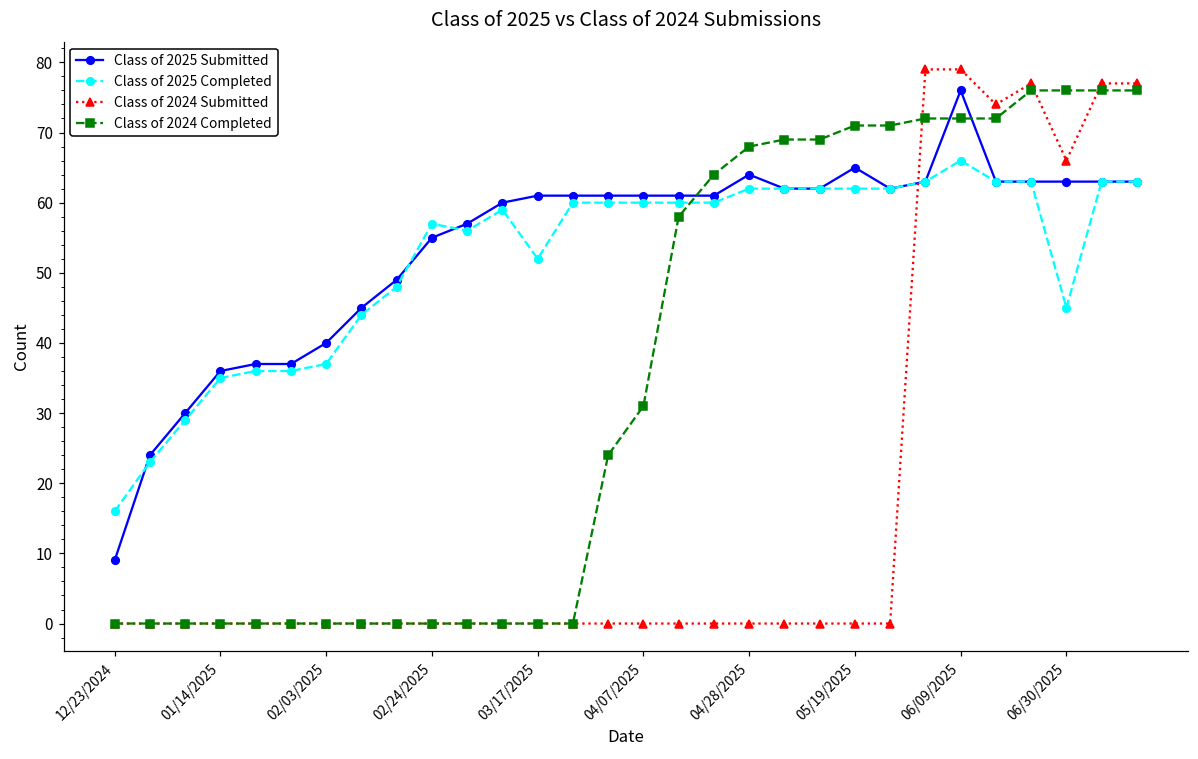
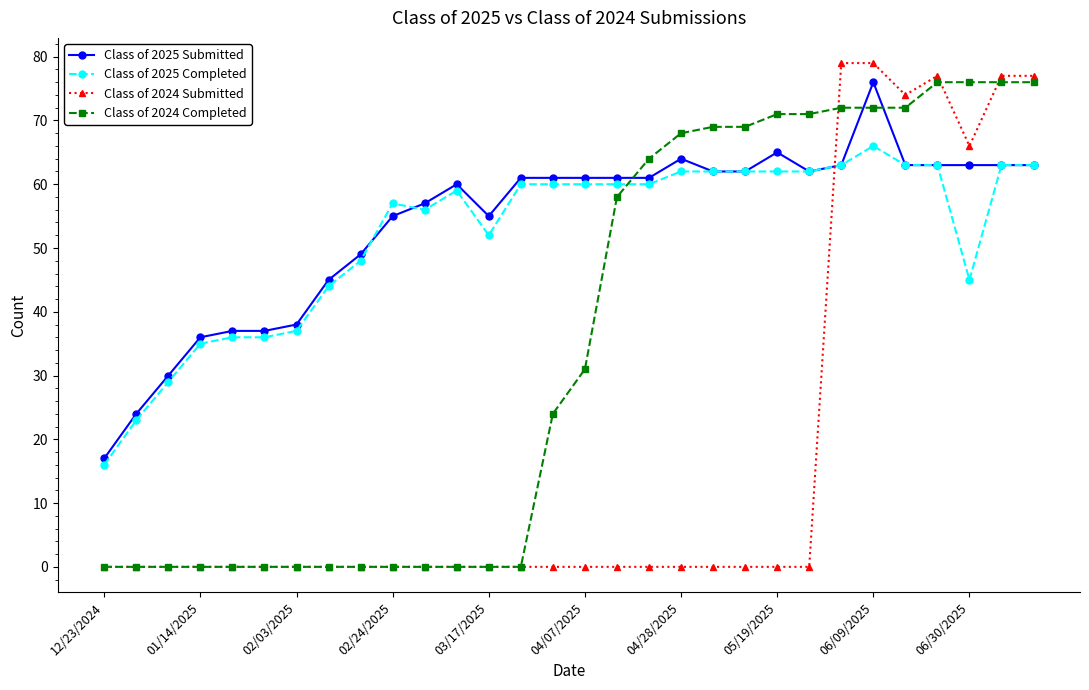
  {
    "Class of 2025 Submitted": {
-     "12/23/2024": 9,
+     "12/23/2024": 17,
      "01/14/2025": 36,
-     "02/03/2025": 40,
+     "02/03/2025": 38,
      "02/24/2025": 55,
-     "03/17/2025": 61,
+     "03/17/2025": 55,
      "04/07/2025": 61,
      "04/28/2025": 64,
      "05/19/2025": 65,
      "06/09/2025": 76,
      "06/30/2025": 63
    },
    "Class of 2025 Completed": {
      "12/23/2024": 16,
      "01/14/2025": 35,
      "02/03/2025": 37,
      "02/24/2025": 57,
      "03/17/2025": 52,
      "04/07/2025": 60,
      "04/28/2025": 62,
      "05/19/2025": 62,
      "06/09/2025": 66,
      "06/30/2025": 45
    },
    "Class of 2024 Submitted": {
      "04/07/2025": 0,
      "04/28/2025": 0,
      "05/19/2025": 0,
      "06/09/2025": 79,
      "06/30/2025": 66
    },
    "Class of 2024 Completed": {
      "04/07/2025": 31,
      "04/28/2025": 68,
      "05/19/2025": 71,
      "06/09/2025": 72,
      "06/30/2025": 76
    }
  }
